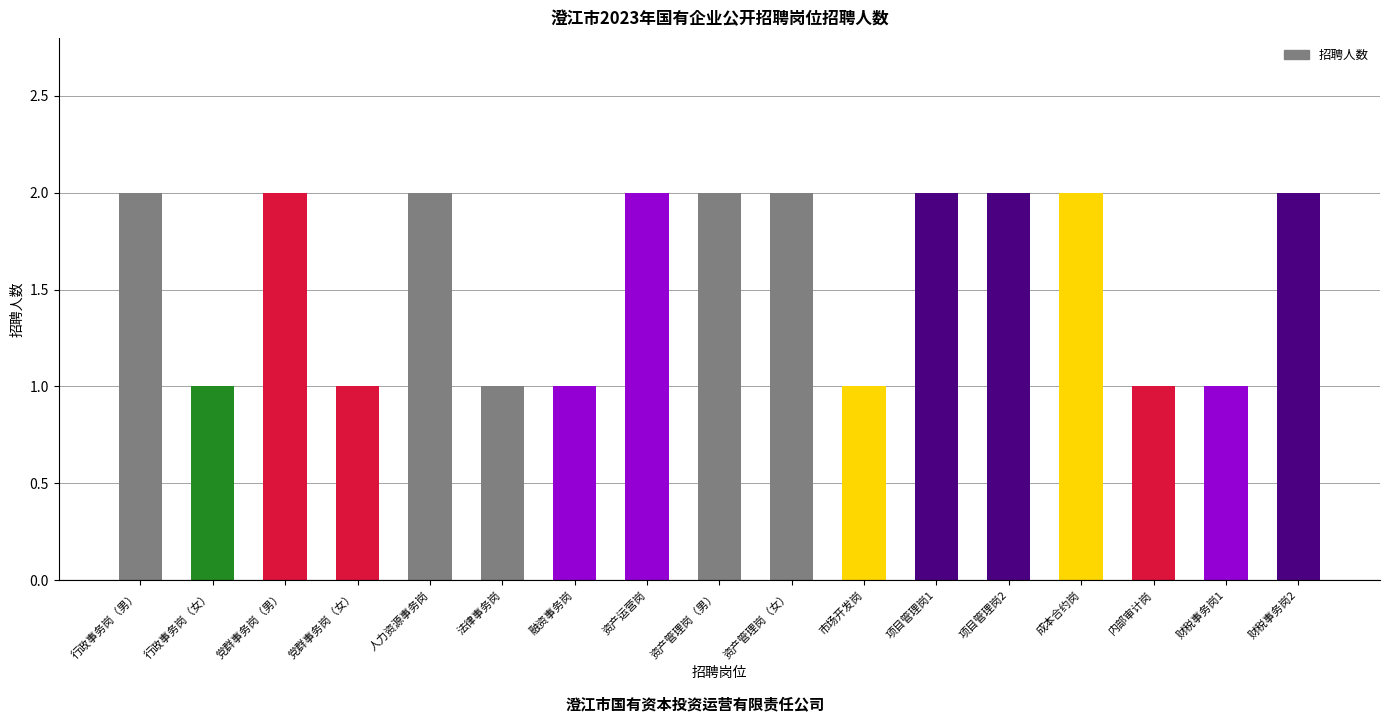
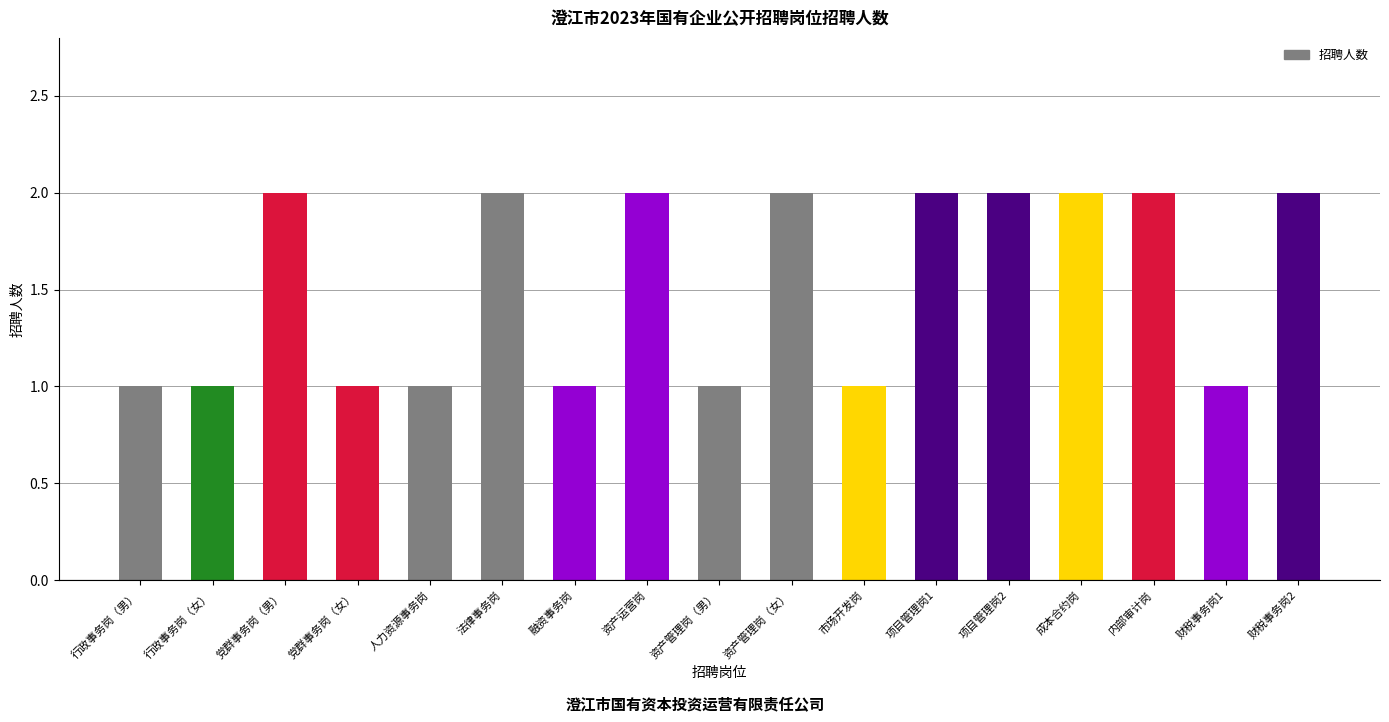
  {
-   "行政事务岗（男）": 2,
+   "行政事务岗（男）": 1,
    "行政事务岗（女）": 1,
    "党群事务岗（男）": 2,
    "党群事务岗（女）": 1,
-   "人力资源事务岗": 2,
-   "法律事务岗": 1,
+   "人力资源事务岗": 1,
+   "法律事务岗": 2,
    "融资事务岗": 1,
    "资产运营岗": 2,
-   "资产管理岗（男）": 2,
+   "资产管理岗（男）": 1,
    "资产管理岗（女）": 2,
    "市场开发岗": 1,
    "项目管理岗1": 2,
    "项目管理岗2": 2,
    "成本合约岗": 2,
-   "内部审计岗": 1,
+   "内部审计岗": 2,
    "财税事务岗1": 1,
    "财税事务岗2": 2
  }
